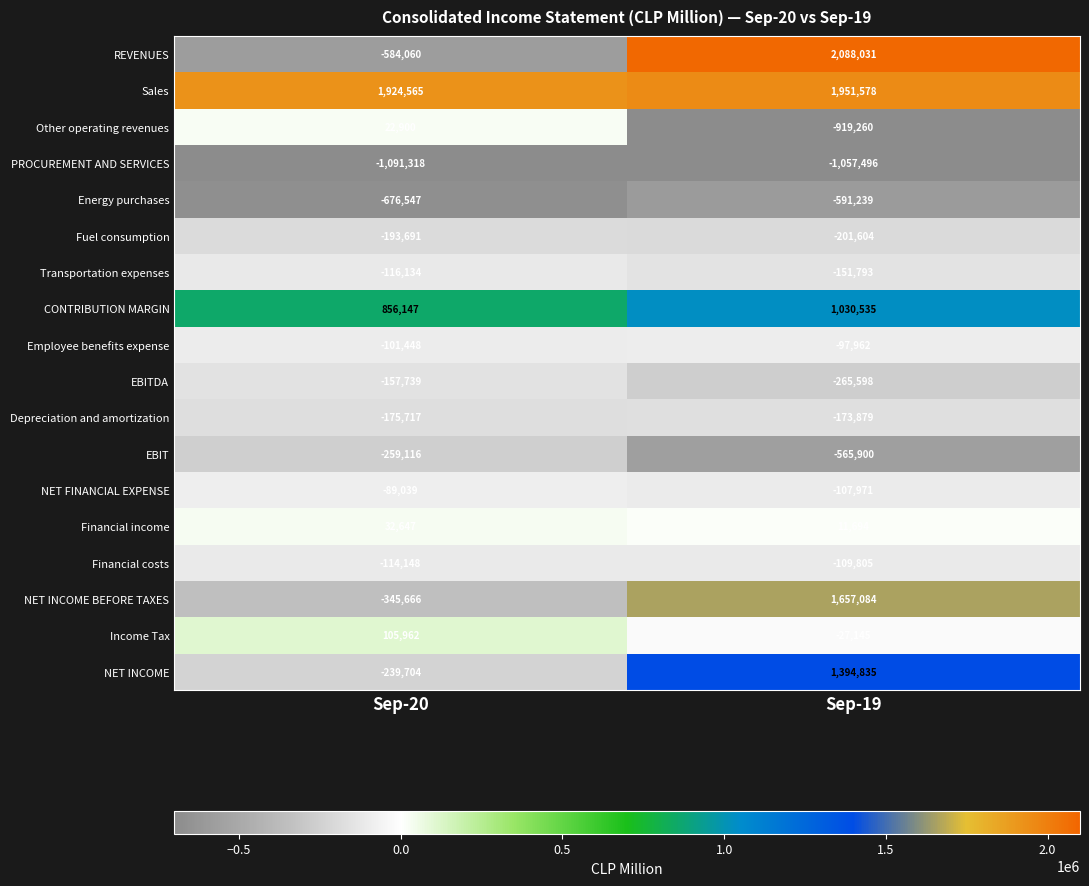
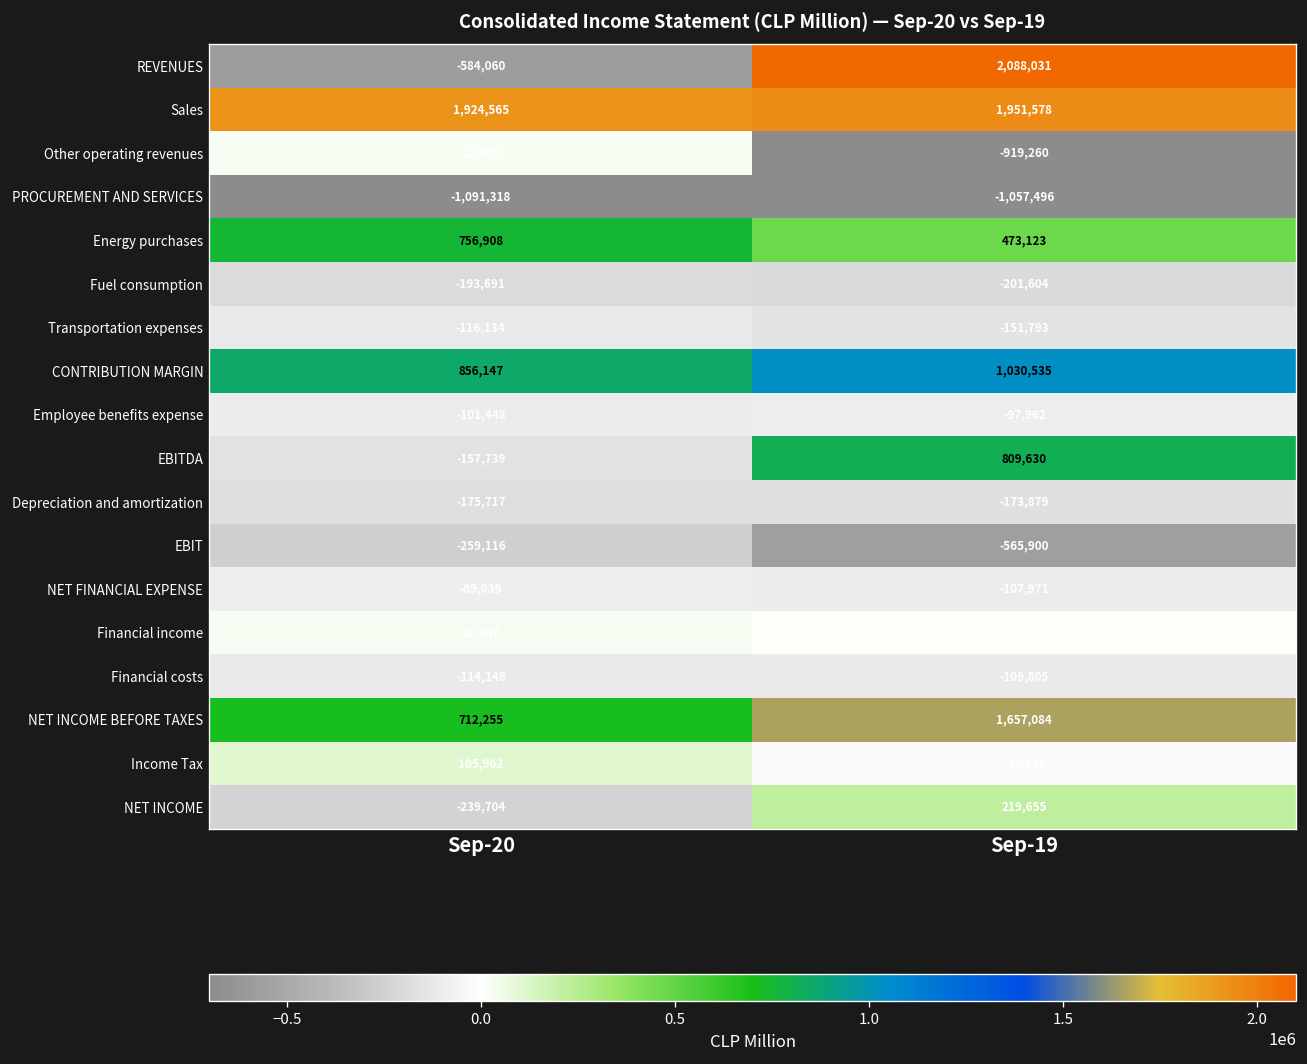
  {
    "REVENUES": {
      "Sep-20": "-584,060",
      "Sep-19": "2,088,031"
    },
    "Sales": {
      "Sep-20": "1,924,565",
      "Sep-19": "1,951,578"
    },
    "Other operating revenues": {
      "Sep-19": "-919,260"
    },
    "PROCUREMENT AND SERVICES": {
      "Sep-20": "-1,091,318",
      "Sep-19": "-1,057,496"
    },
    "Energy purchases": {
-     "Sep-20": "-676,547",
-     "Sep-19": "-591,239"
+     "Sep-20": "756,908",
+     "Sep-19": "473,123"
    },
    "CONTRIBUTION MARGIN": {
      "Sep-20": "856,147",
      "Sep-19": "1,030,535"
    },
    "EBITDA": {
-     "Sep-19": "-265,598"
+     "Sep-19": "809,630"
    },
    "EBIT": {
      "Sep-20": "-259,116",
      "Sep-19": "-565,900"
    },
    "NET INCOME BEFORE TAXES": {
-     "Sep-20": "-345,666",
+     "Sep-20": "712,255",
      "Sep-19": "1,657,084"
    },
    "NET INCOME": {
-     "Sep-19": "1,394,835"
+     "Sep-19": "219,655"
    }
  }
